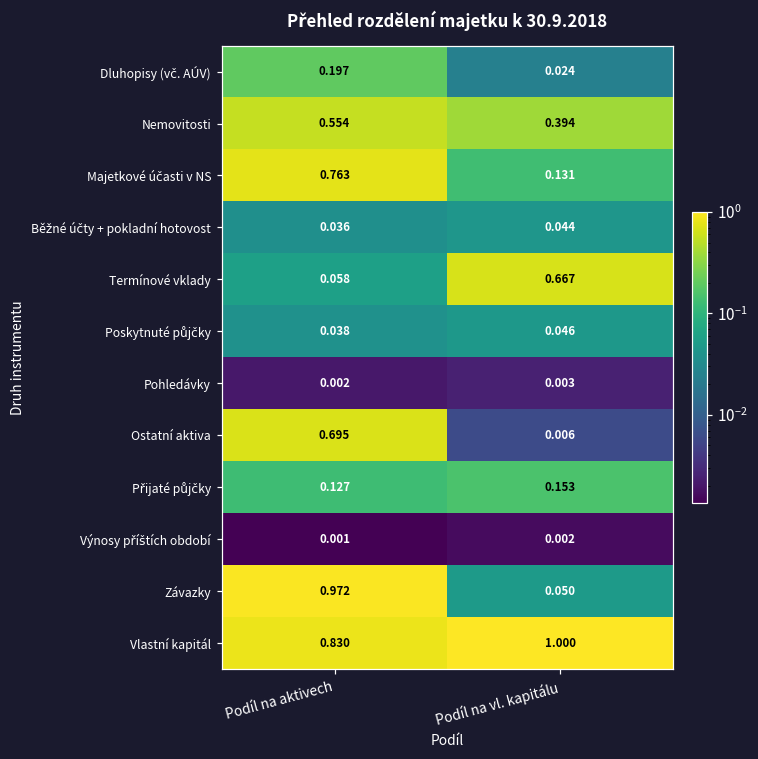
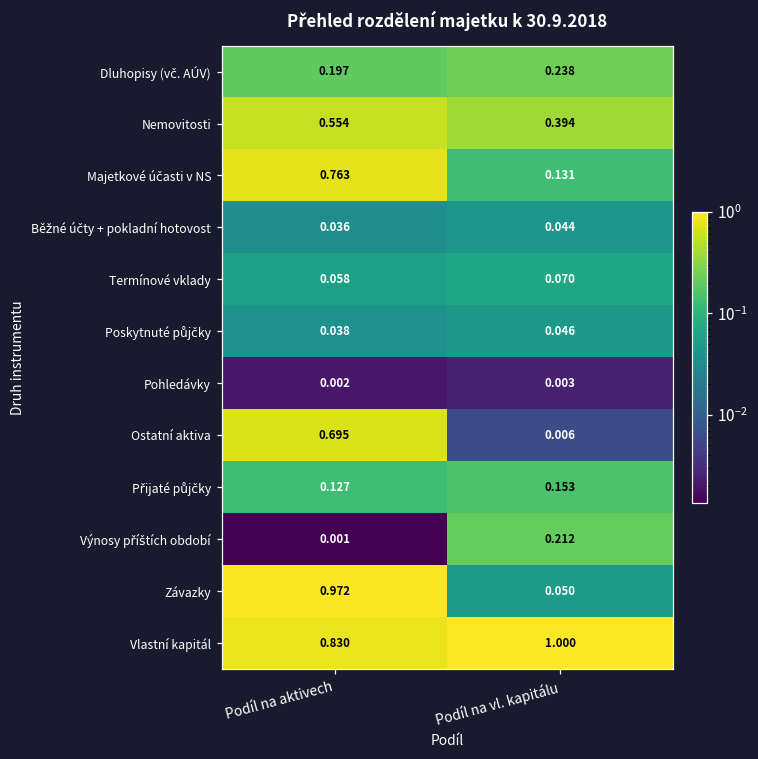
  {
    "Dluhopisy (vč. AÚV)": {
      "Podíl na aktivech": 0.197,
-     "Podíl na vl. kapitálu": 0.024
+     "Podíl na vl. kapitálu": 0.238
    },
    "Nemovitosti": {
      "Podíl na aktivech": 0.554,
      "Podíl na vl. kapitálu": 0.394
    },
    "Majetkové účasti v NS": {
      "Podíl na aktivech": 0.763,
      "Podíl na vl. kapitálu": 0.131
    },
    "Běžné účty + pokladní hotovost": {
      "Podíl na aktivech": 0.036,
      "Podíl na vl. kapitálu": 0.044
    },
    "Termínové vklady": {
      "Podíl na aktivech": 0.058,
-     "Podíl na vl. kapitálu": 0.667
+     "Podíl na vl. kapitálu": 0.070
    },
    "Poskytnuté půjčky": {
      "Podíl na aktivech": 0.038,
      "Podíl na vl. kapitálu": 0.046
    },
    "Pohledávky": {
      "Podíl na aktivech": 0.002,
      "Podíl na vl. kapitálu": 0.003
    },
    "Ostatní aktiva": {
      "Podíl na aktivech": 0.695,
      "Podíl na vl. kapitálu": 0.006
    },
    "Přijaté půjčky": {
      "Podíl na aktivech": 0.127,
      "Podíl na vl. kapitálu": 0.153
    },
    "Výnosy příštích období": {
      "Podíl na aktivech": 0.001,
-     "Podíl na vl. kapitálu": 0.002
+     "Podíl na vl. kapitálu": 0.212
    },
    "Závazky": {
      "Podíl na aktivech": 0.972,
      "Podíl na vl. kapitálu": 0.050
    },
    "Vlastní kapitál": {
      "Podíl na aktivech": 0.830,
      "Podíl na vl. kapitálu": 1.000
    }
  }
